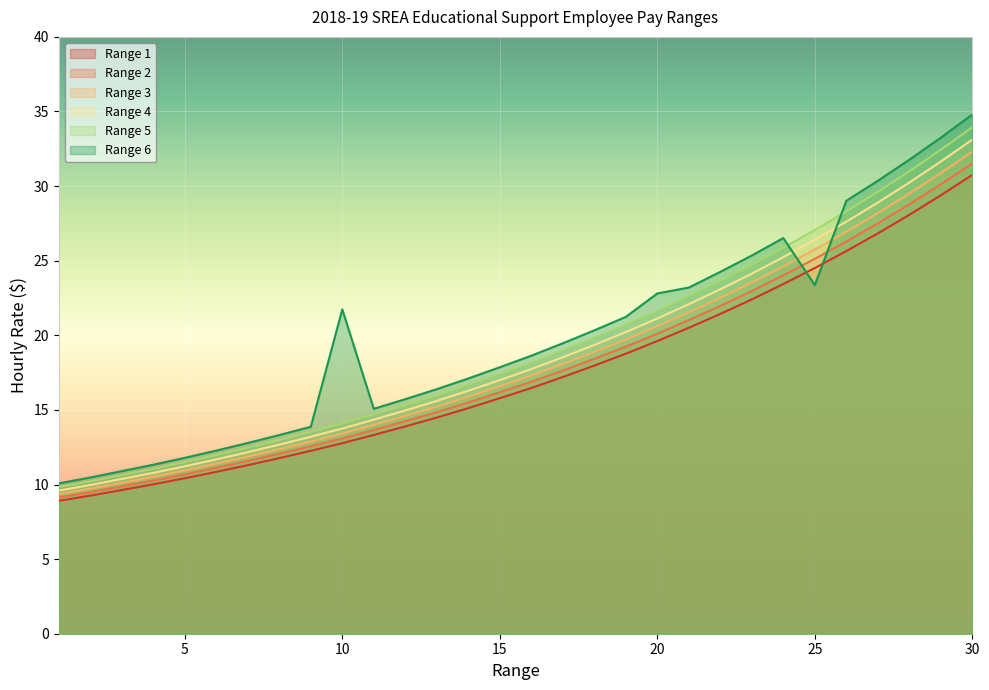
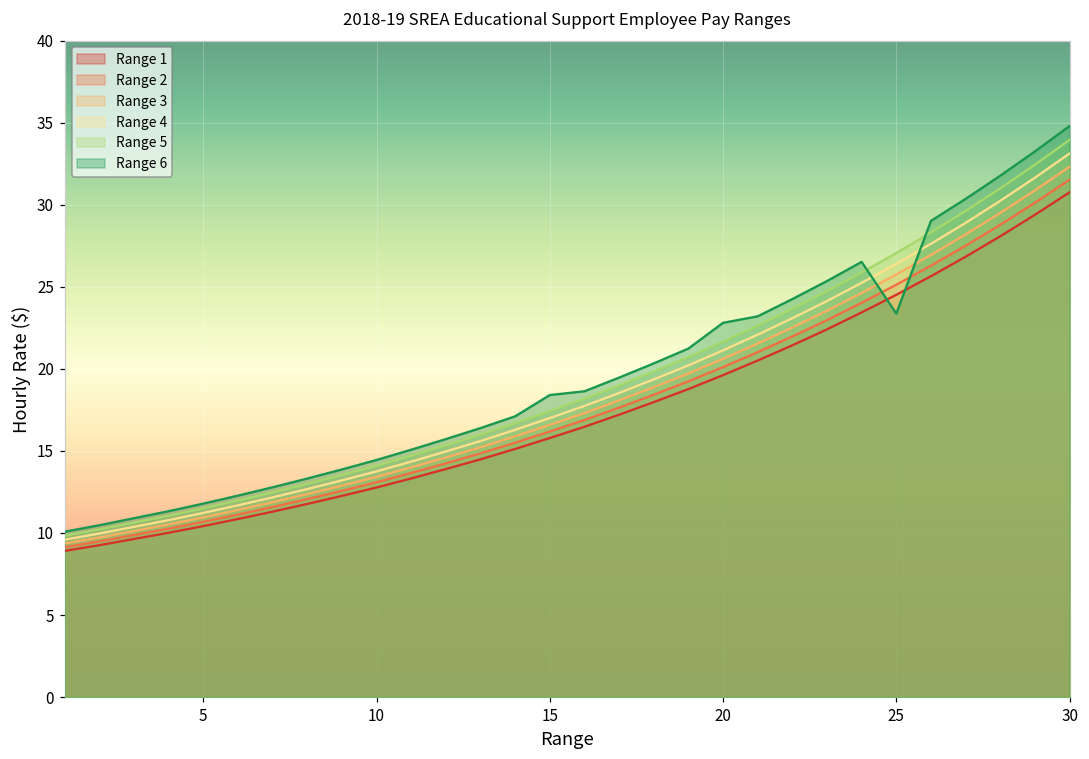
  {
    "Range 6": {
      "5": 11.8,
-     "10": 21.7,
-     "15": 17.9,
+     "10": 14.4,
+     "15": 18.4,
      "20": 22.8,
      "25": 23.4,
      "30": 34.8
    }
  }
